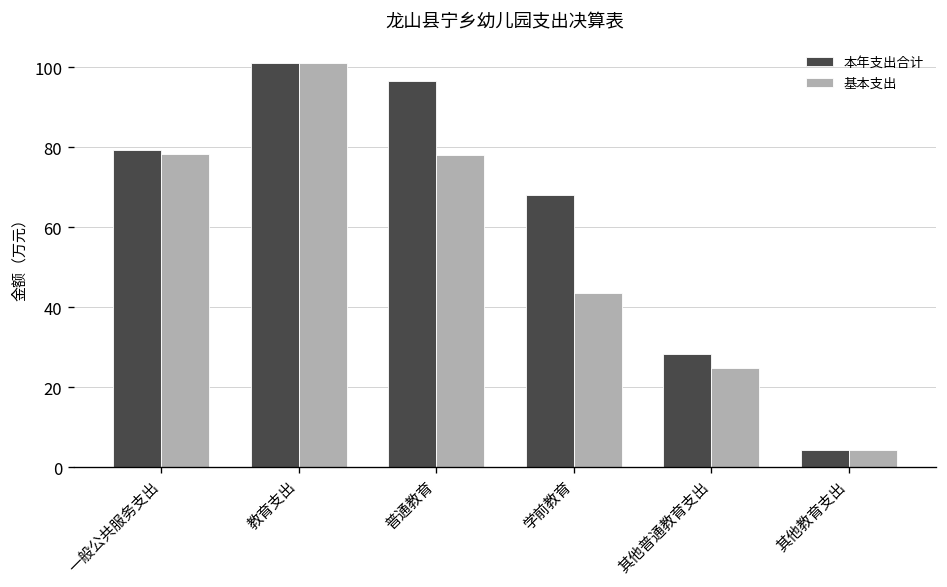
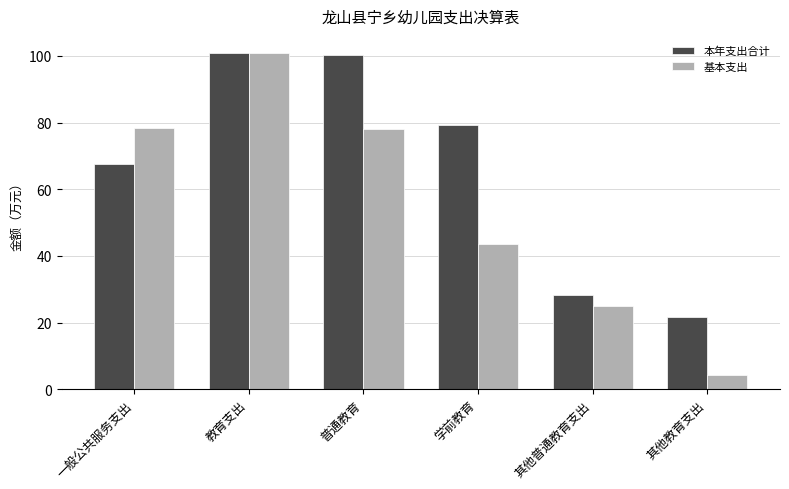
  {
    "本年支出合计": {
-     "一般公共服务支出": 79,
+     "一般公共服务支出": 67,
      "教育支出": 101,
-     "普通教育": 97,
-     "学前教育": 68,
+     "普通教育": 100,
+     "学前教育": 79,
      "其他普通教育支出": 28,
-     "其他教育支出": 4
+     "其他教育支出": 22
    },
    "基本支出": {
      "一般公共服务支出": 78,
      "教育支出": 101,
      "普通教育": 78,
      "学前教育": 44,
      "其他普通教育支出": 25,
      "其他教育支出": 4
    }
  }
